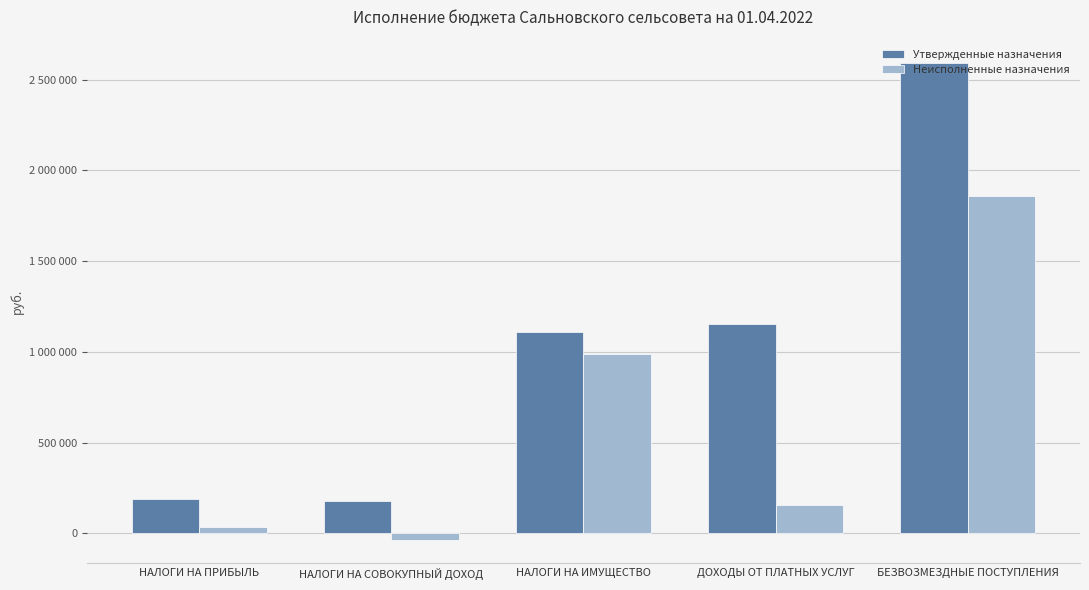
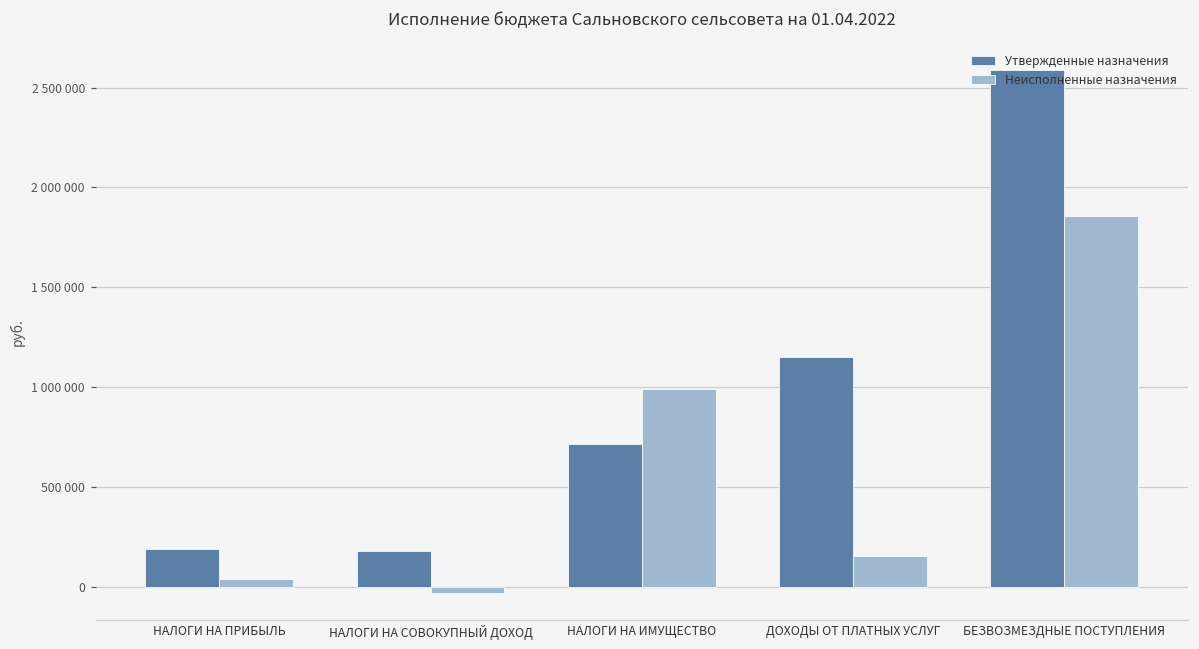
  {
    "Утвержденные назначения": {
      "НАЛОГИ НА ПРИБЫЛЬ": 190000,
      "НАЛОГИ НА СОВОКУПНЫЙ ДОХОД": 180000,
-     "НАЛОГИ НА ИМУЩЕСТВО": 1110000,
+     "НАЛОГИ НА ИМУЩЕСТВО": 710000,
      "ДОХОДЫ ОТ ПЛАТНЫХ УСЛУГ": 1150000,
      "БЕЗВОЗМЕЗДНЫЕ ПОСТУПЛЕНИЯ": 2590000
    },
    "Неисполненные назначения": {
      "НАЛОГИ НА ПРИБЫЛЬ": 40000,
      "НАЛОГИ НА СОВОКУПНЫЙ ДОХОД": -30000,
      "НАЛОГИ НА ИМУЩЕСТВО": 990000,
      "ДОХОДЫ ОТ ПЛАТНЫХ УСЛУГ": 160000,
      "БЕЗВОЗМЕЗДНЫЕ ПОСТУПЛЕНИЯ": 1860000
    }
  }
